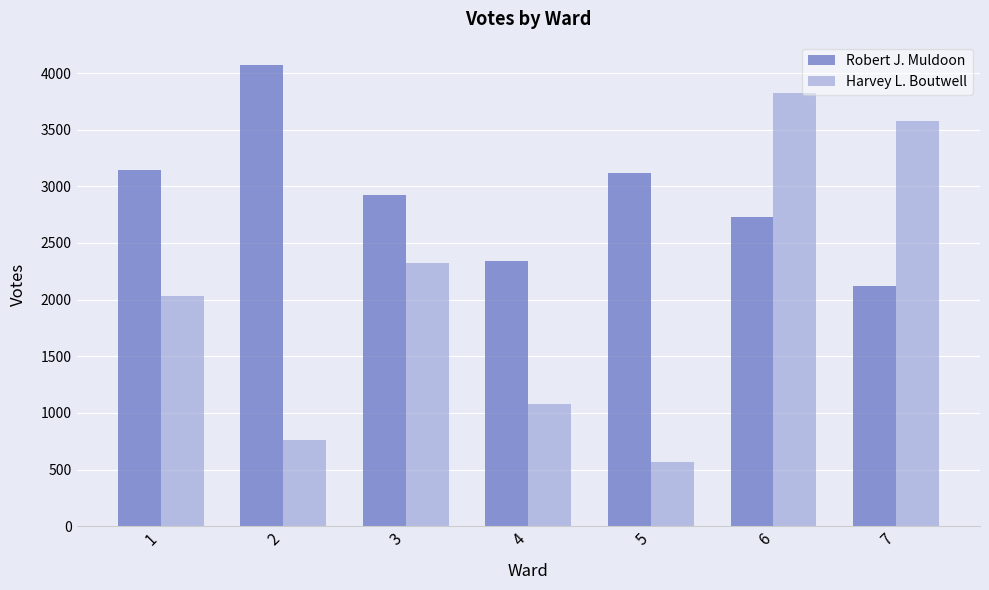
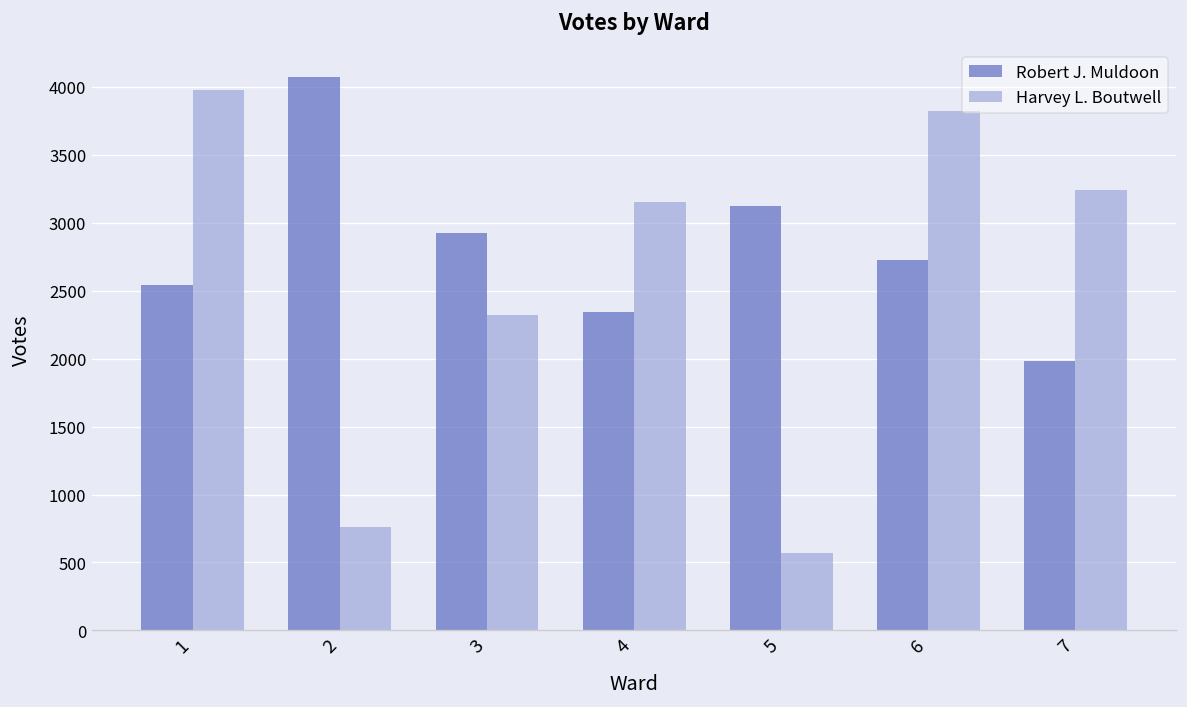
  {
    "Robert J. Muldoon": {
-     "1": 3150,
+     "1": 2540,
      "2": 4070,
      "3": 2930,
      "4": 2340,
      "5": 3120,
      "6": 2730,
-     "7": 2120
+     "7": 1980
    },
    "Harvey L. Boutwell": {
-     "1": 2030,
+     "1": 3980,
      "2": 760,
      "3": 2320,
-     "4": 1080,
+     "4": 3150,
      "5": 570,
      "6": 3820,
-     "7": 3580
+     "7": 3240
    }
  }
